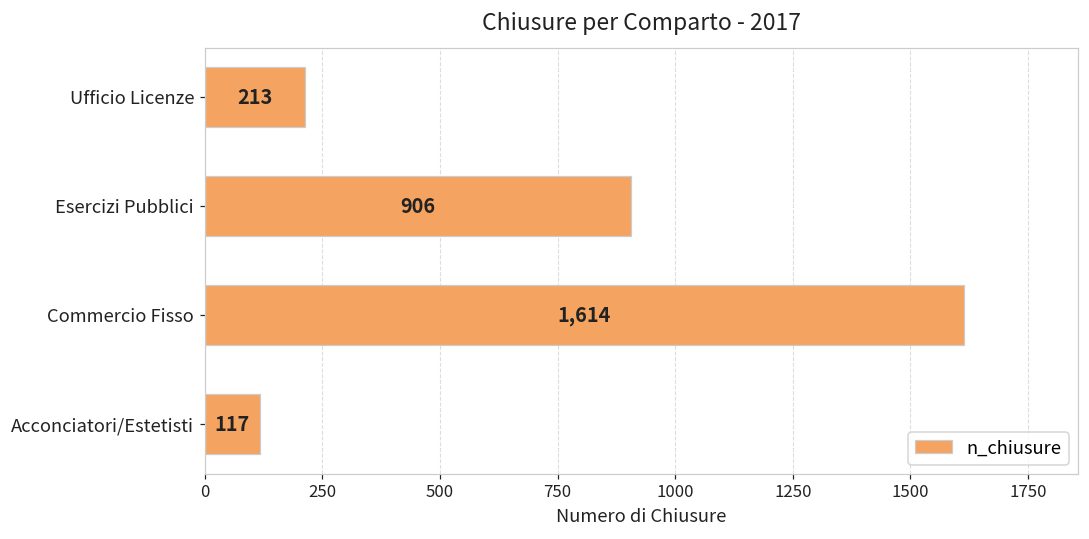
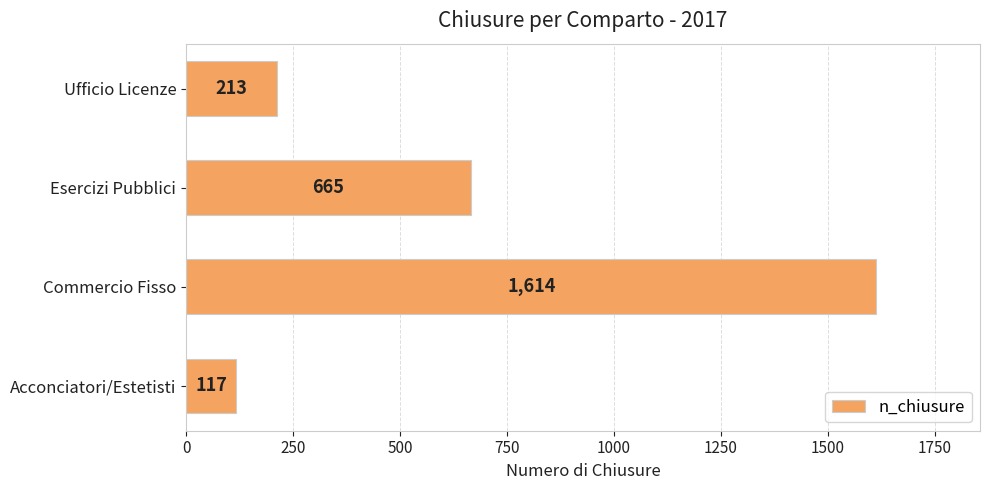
  {
    "Ufficio Licenze": "213",
-   "Esercizi Pubblici": "906",
+   "Esercizi Pubblici": "665",
    "Commercio Fisso": "1,614",
    "Acconciatori/Estetisti": "117"
  }
